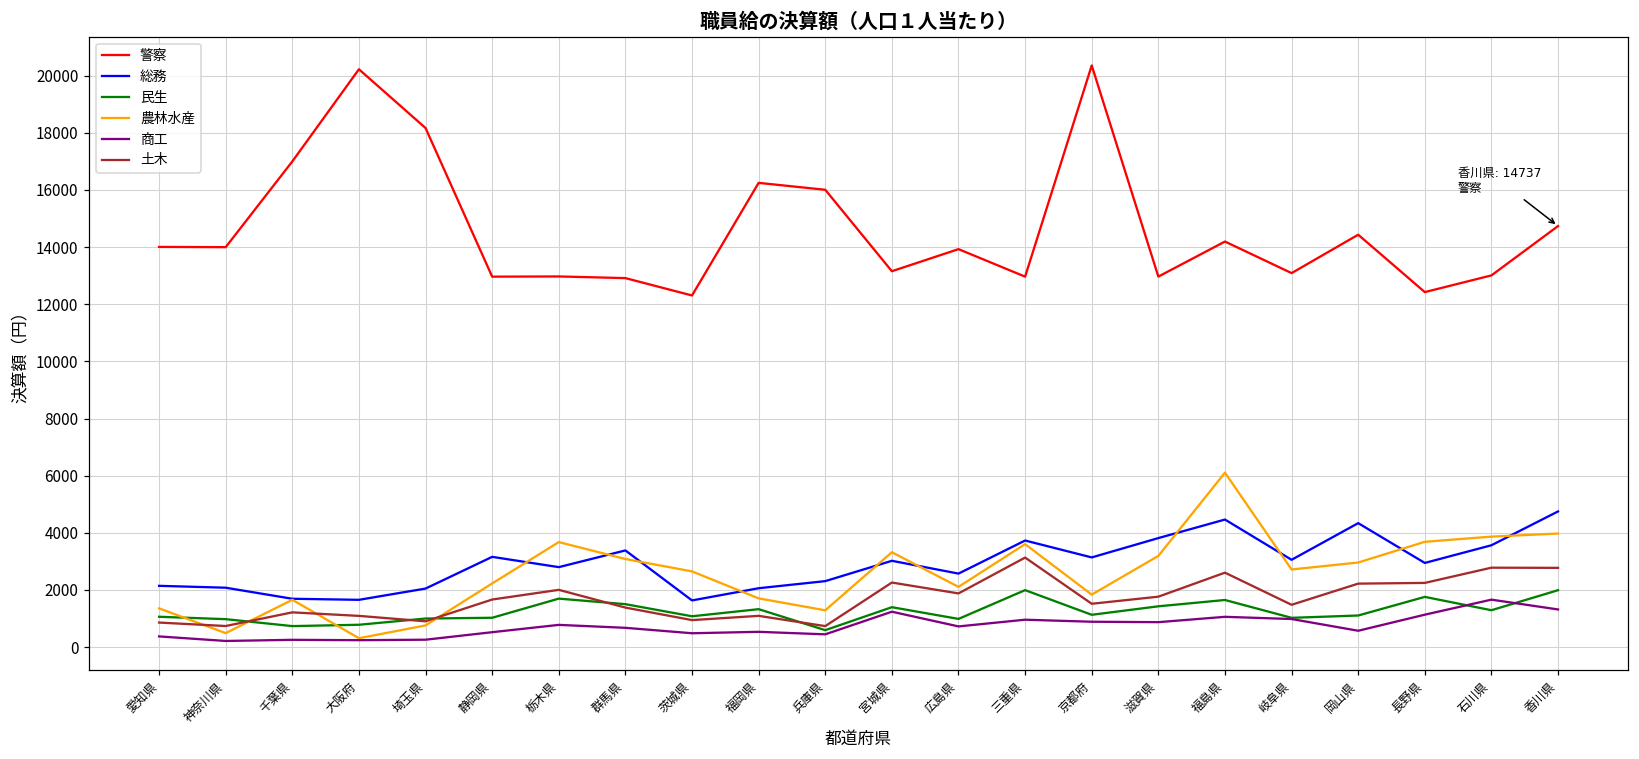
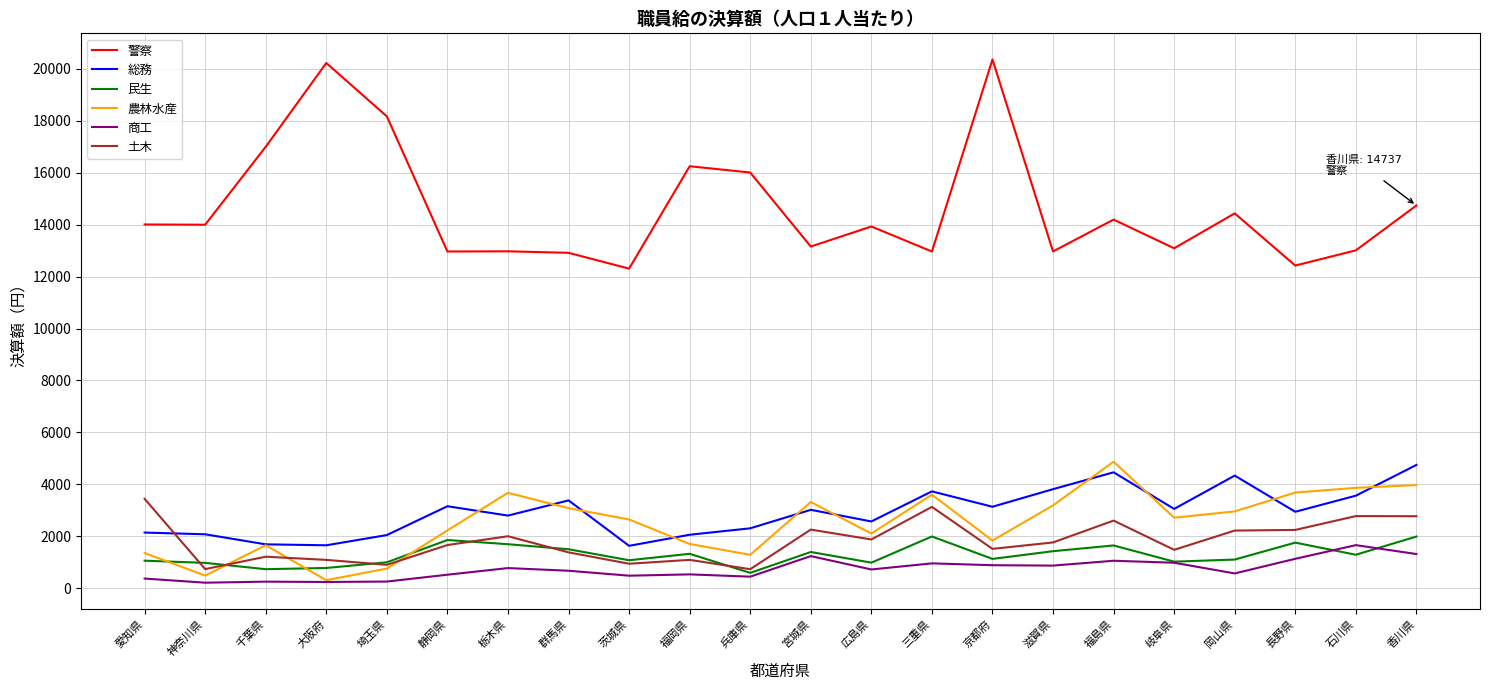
  {
    "警察": {
      "香川県": 14737
    },
    "総務": {
      "愛知県": 2100,
      "神奈川県": 2100,
      "大阪府": 1700,
      "埼玉県": 2000,
      "静岡県": 3200,
      "栃木県": 2800,
      "群馬県": 3400,
      "茨城県": 1600,
      "福岡県": 2100,
      "兵庫県": 2300,
      "宮城県": 3000,
      "広島県": 2600,
      "三重県": 3700,
      "京都府": 3100,
      "滋賀県": 3800,
      "福島県": 4500,
      "岐阜県": 3100,
      "岡山県": 4300,
      "長野県": 2900,
      "石川県": 3600,
      "香川県": 4700
    },
    "民生": {
      "愛知県": 1100,
      "神奈川県": 1000,
      "千葉県": 700,
      "大阪府": 800,
-     "静岡県": 1000,
+     "静岡県": 1900,
      "栃木県": 1700,
      "群馬県": 1500,
      "茨城県": 1100,
      "福岡県": 1300,
      "兵庫県": 600,
      "宮城県": 1400,
      "広島県": 1000,
      "三重県": 2000,
      "京都府": 1100,
      "滋賀県": 1400,
      "福島県": 1600,
      "岡山県": 1100,
      "長野県": 1800,
      "石川県": 1300,
      "香川県": 2000
    },
    "農林水産": {
      "愛知県": 1400,
      "神奈川県": 500,
      "埼玉県": 800,
      "静岡県": 2200,
      "栃木県": 3700,
      "群馬県": 3100,
      "茨城県": 2600,
      "福岡県": 1700,
      "兵庫県": 1300,
      "宮城県": 3300,
      "広島県": 2100,
      "三重県": 3600,
      "京都府": 1800,
      "滋賀県": 3200,
-     "福島県": 6100,
+     "福島県": 4900,
      "岐阜県": 2700,
      "岡山県": 3000,
      "長野県": 3700,
      "石川県": 3900,
      "香川県": 4000
    },
    "商工": {
      "愛知県": 400,
      "神奈川県": 200,
      "千葉県": 300,
      "埼玉県": 300,
      "静岡県": 500,
      "栃木県": 800,
      "群馬県": 700,
      "茨城県": 500,
      "福岡県": 500,
      "兵庫県": 400,
      "宮城県": 1200,
      "広島県": 700,
      "三重県": 1000,
      "京都府": 900,
      "滋賀県": 900,
      "福島県": 1100,
      "岡山県": 600,
      "長野県": 1100,
      "石川県": 1700,
      "香川県": 1300
    },
    "土木": {
-     "愛知県": 900,
+     "愛知県": 3400,
      "神奈川県": 700,
      "千葉県": 1200,
      "大阪府": 1100,
      "静岡県": 1700,
      "栃木県": 2000,
      "群馬県": 1400,
      "茨城県": 900,
      "福岡県": 1100,
      "兵庫県": 700,
      "宮城県": 2300,
      "広島県": 1900,
      "三重県": 3100,
      "京都府": 1500,
      "滋賀県": 1800,
      "福島県": 2600,
      "岐阜県": 1500,
      "岡山県": 2200,
      "長野県": 2200,
      "石川県": 2800,
      "香川県": 2800
    }
  }
